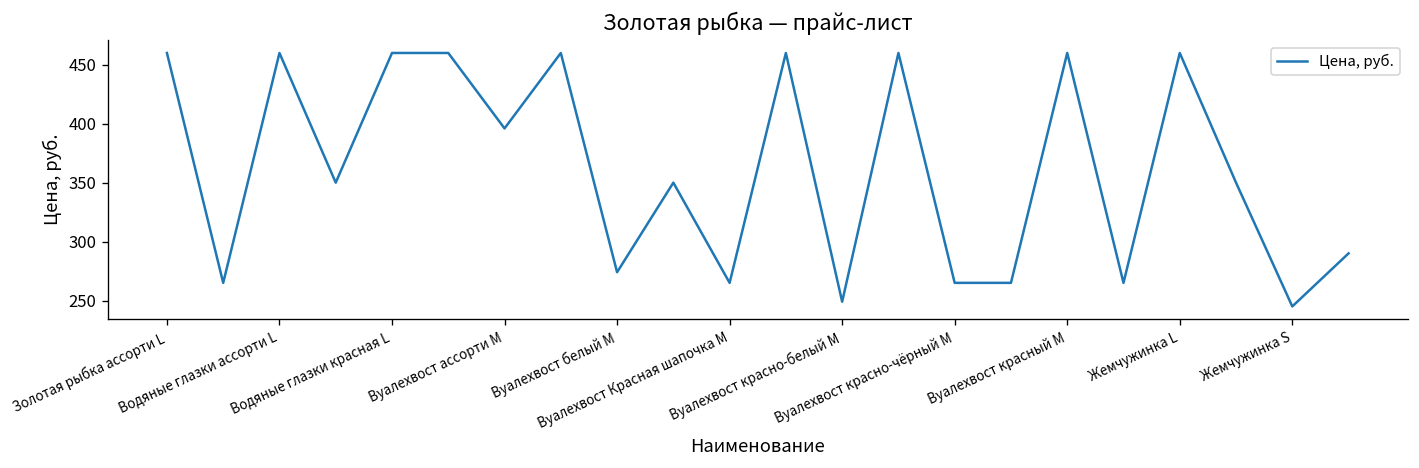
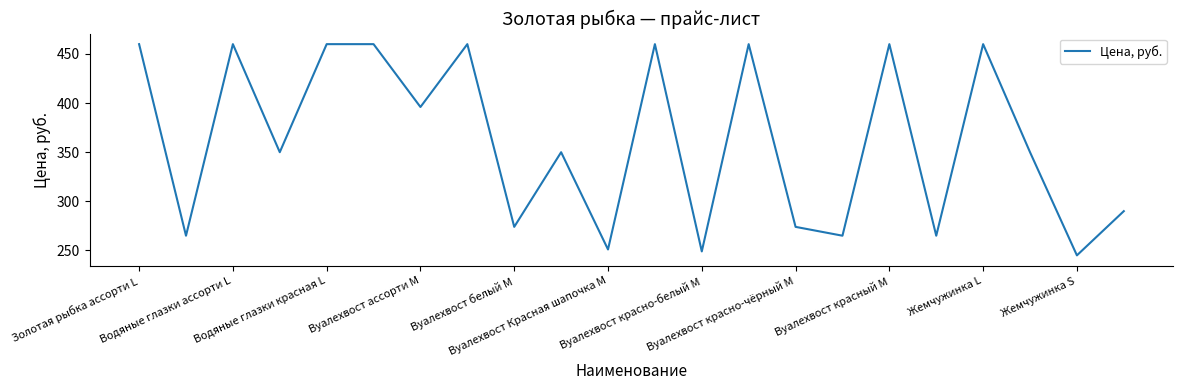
  {
    "Золотая рыбка ассорти L": 460,
    "Водяные глазки ассорти L": 460,
    "Водяные глазки красная L": 460,
    "Вуалехвост ассорти М": 400,
    "Вуалехвост белый М": 270,
-   "Вуалехвост Красная шапочка М": 270,
+   "Вуалехвост Красная шапочка М": 250,
    "Вуалехвост красно-белый М": 250,
-   "Вуалехвост красно-чёрный М": 265,
+   "Вуалехвост красно-чёрный М": 274,
    "Вуалехвост красный М": 460,
    "Жемчужинка L": 460,
    "Жемчужинка S": 250
  }
